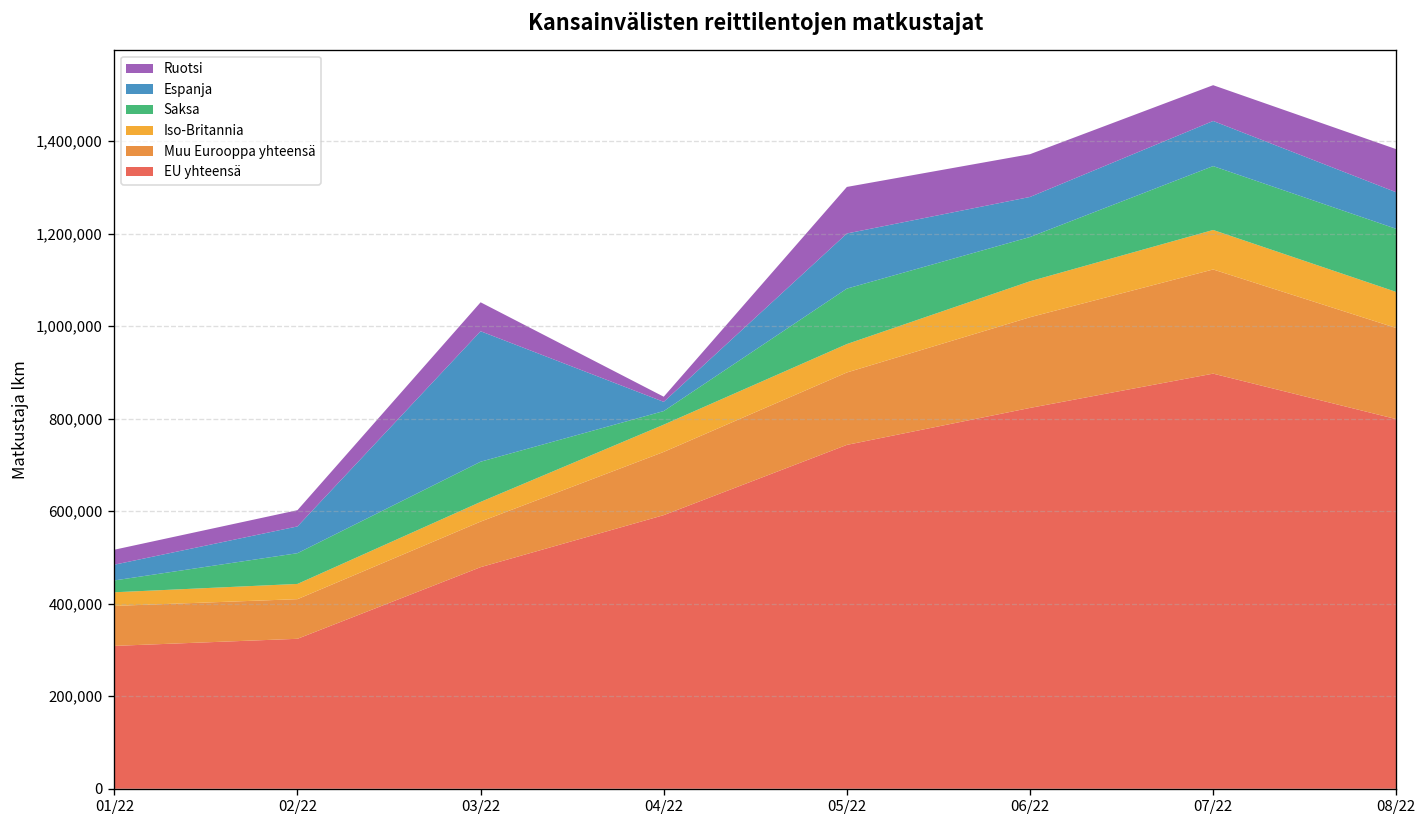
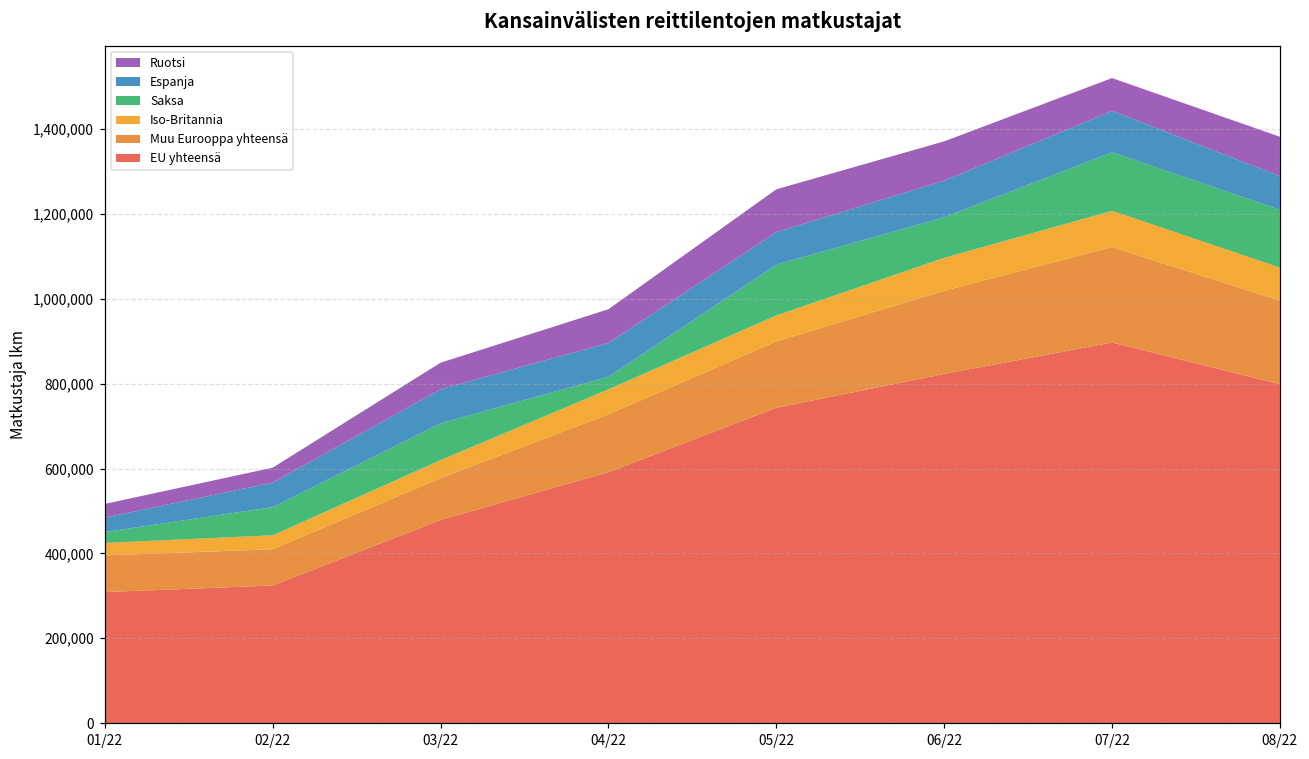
  {
    "Saksa": {
      "01/22": "30,000",
      "02/22": "70,000",
      "03/22": "90,000",
      "04/22": "30,000",
      "05/22": "120,000",
      "06/22": "100,000",
      "07/22": "140,000",
      "08/22": "140,000"
    },
    "Espanja": {
      "01/22": "30,000",
      "02/22": "60,000",
-     "03/22": "280,000",
-     "04/22": "20,000",
-     "05/22": "120,000",
+     "03/22": "80,000",
+     "04/22": "80,000",
+     "05/22": "80,000",
      "06/22": "90,000",
      "07/22": "100,000",
      "08/22": "80,000"
    },
    "Ruotsi": {
      "01/22": "30,000",
      "02/22": "40,000",
      "03/22": "60,000",
-     "04/22": "10,000",
+     "04/22": "80,000",
      "05/22": "100,000",
      "06/22": "90,000",
      "07/22": "80,000",
      "08/22": "90,000"
    }
  }
